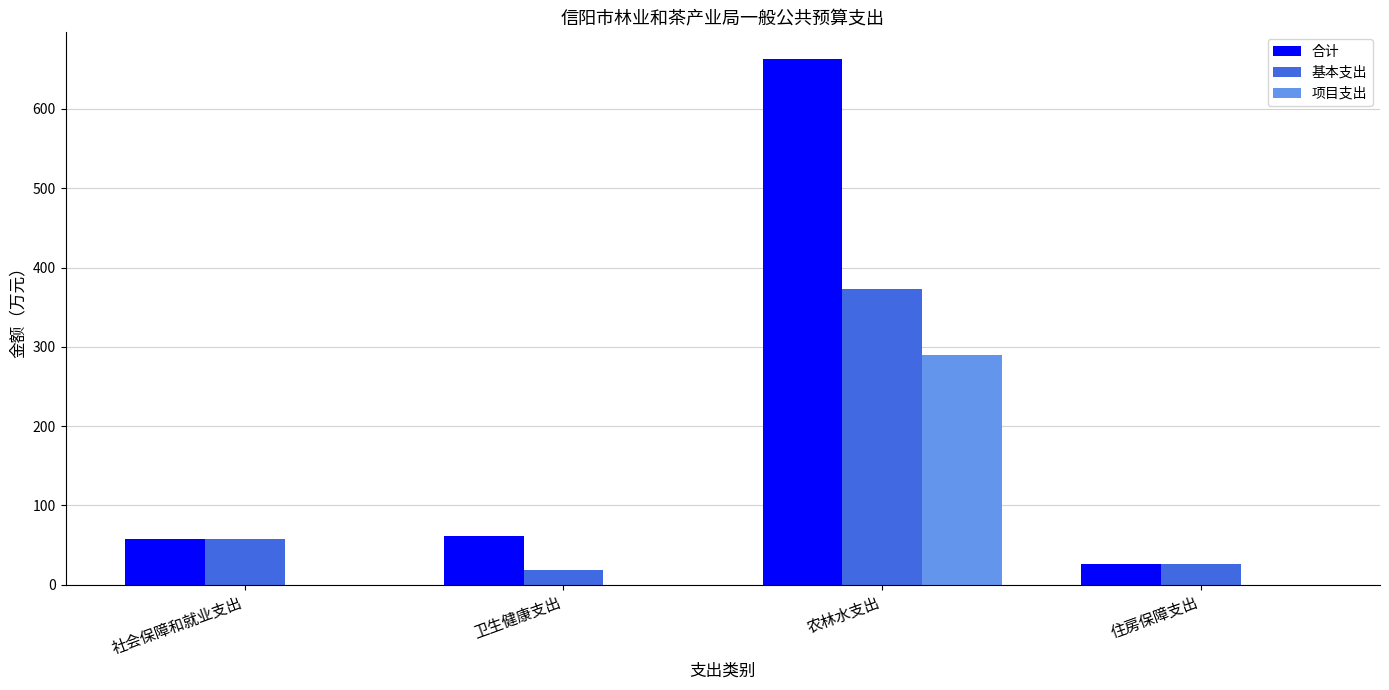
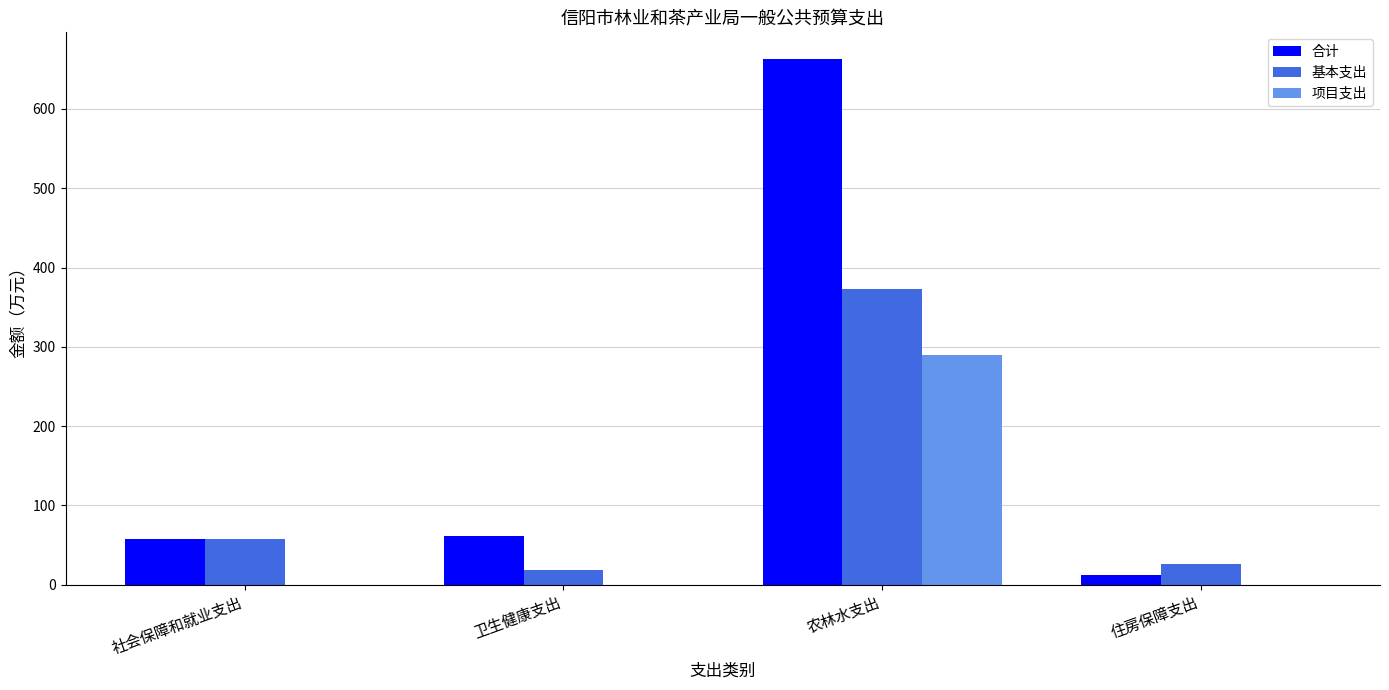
  {
    "合计": {
      "社会保障和就业支出": 60,
      "卫生健康支出": 60,
      "农林水支出": 660,
-     "住房保障支出": 30
+     "住房保障支出": 10
    }
  }
